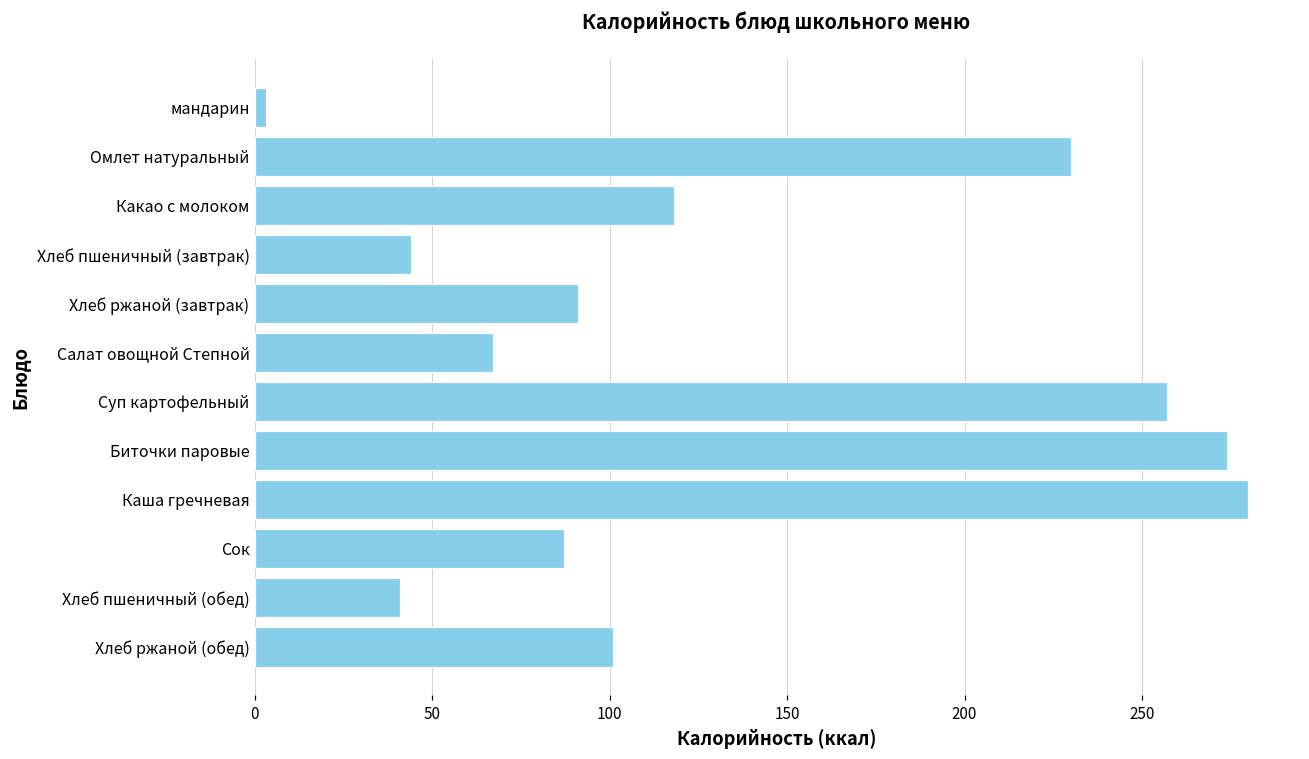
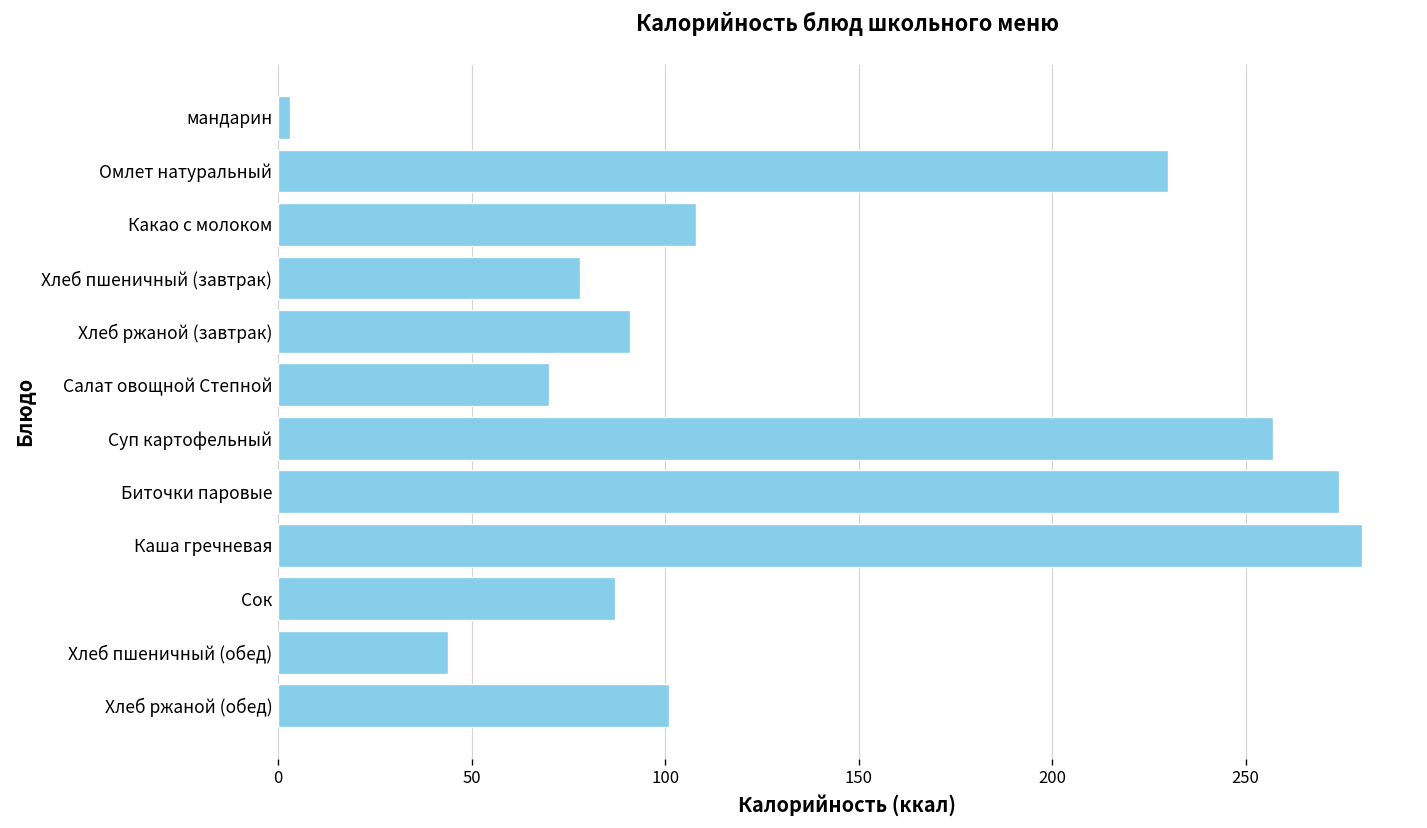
  {
    "мандарин": 3,
    "Омлет натуральный": 230,
-   "Какао с молоком": 118,
-   "Хлеб пшеничный (завтрак)": 44,
+   "Какао с молоком": 108,
+   "Хлеб пшеничный (завтрак)": 78,
    "Хлеб ржаной (завтрак)": 91,
-   "Салат овощной Степной": 67,
+   "Салат овощной Степной": 70,
    "Суп картофельный": 257,
    "Биточки паровые": 274,
    "Каша гречневая": 280,
    "Сок": 87,
-   "Хлеб пшеничный (обед)": 41,
+   "Хлеб пшеничный (обед)": 44,
    "Хлеб ржаной (обед)": 101
  }
